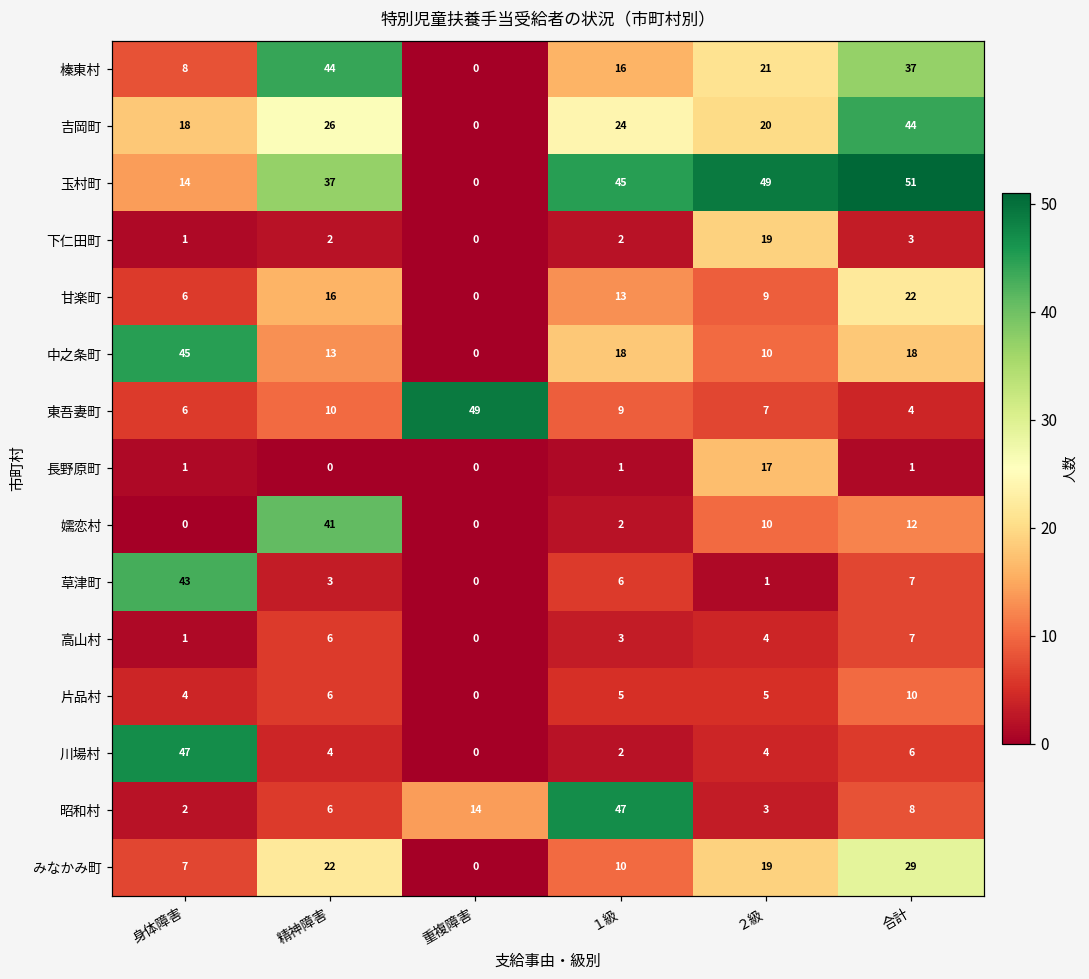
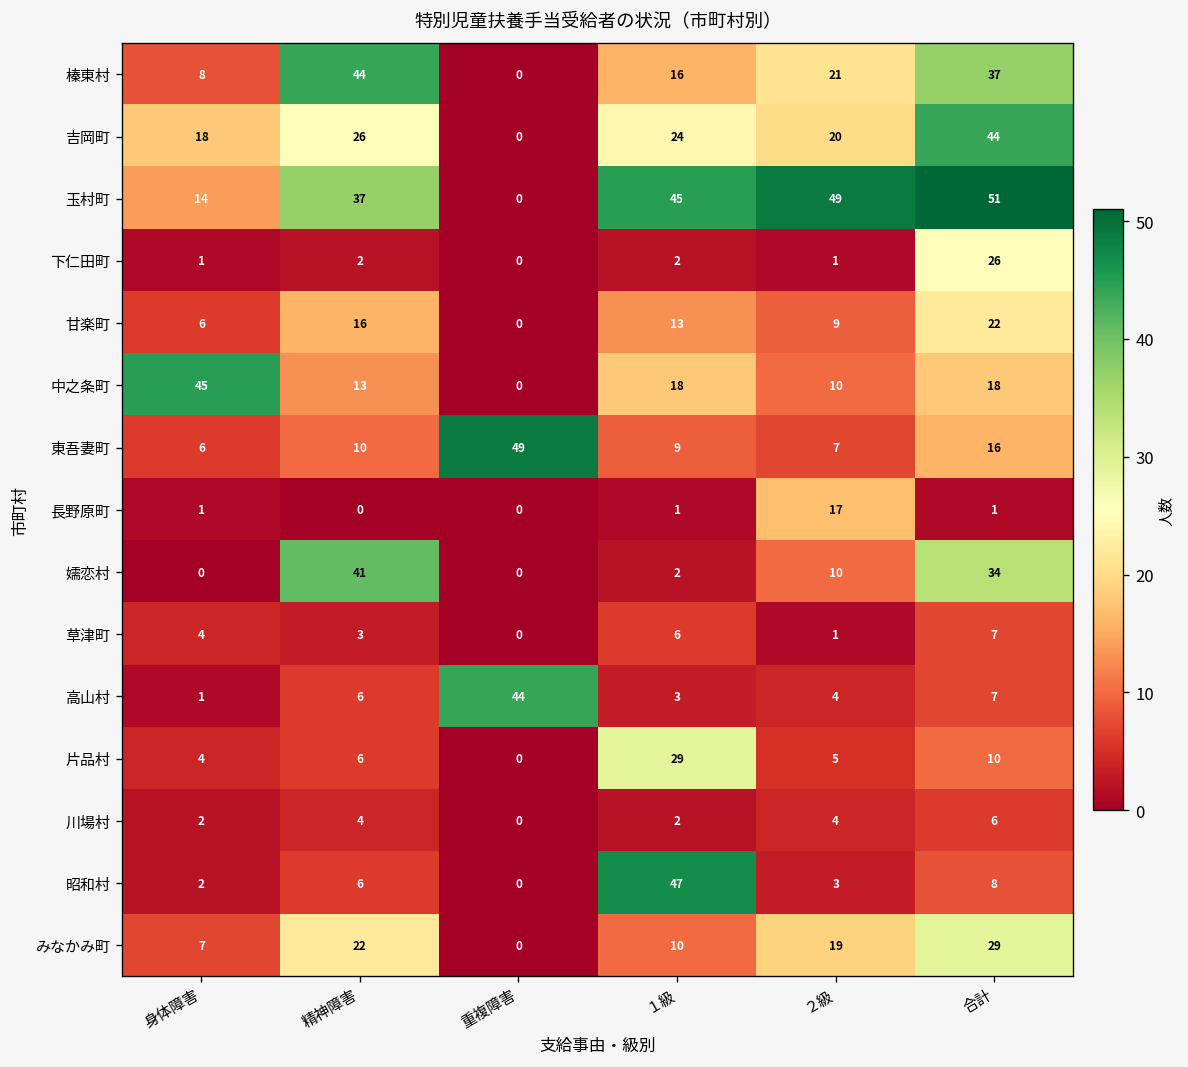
  {
    "榛東村": {
      "身体障害": 8,
      "精神障害": 44,
      "重複障害": 0,
      "１級": 16,
      "２級": 21,
      "合計": 37
    },
    "吉岡町": {
      "身体障害": 18,
      "精神障害": 26,
      "重複障害": 0,
      "１級": 24,
      "２級": 20,
      "合計": 44
    },
    "玉村町": {
      "身体障害": 14,
      "精神障害": 37,
      "重複障害": 0,
      "１級": 45,
      "２級": 49,
      "合計": 51
    },
    "下仁田町": {
      "身体障害": 1,
      "精神障害": 2,
      "重複障害": 0,
      "１級": 2,
-     "２級": 19,
-     "合計": 3
+     "２級": 1,
+     "合計": 26
    },
    "甘楽町": {
      "身体障害": 6,
      "精神障害": 16,
      "重複障害": 0,
      "１級": 13,
      "２級": 9,
      "合計": 22
    },
    "中之条町": {
      "身体障害": 45,
      "精神障害": 13,
      "重複障害": 0,
      "１級": 18,
      "２級": 10,
      "合計": 18
    },
    "東吾妻町": {
      "身体障害": 6,
      "精神障害": 10,
      "重複障害": 49,
      "１級": 9,
      "２級": 7,
-     "合計": 4
+     "合計": 16
    },
    "長野原町": {
      "身体障害": 1,
      "精神障害": 0,
      "重複障害": 0,
      "１級": 1,
      "２級": 17,
      "合計": 1
    },
    "嬬恋村": {
      "身体障害": 0,
      "精神障害": 41,
      "重複障害": 0,
      "１級": 2,
      "２級": 10,
-     "合計": 12
+     "合計": 34
    },
    "草津町": {
-     "身体障害": 43,
+     "身体障害": 4,
      "精神障害": 3,
      "重複障害": 0,
      "１級": 6,
      "２級": 1,
      "合計": 7
    },
    "高山村": {
      "身体障害": 1,
      "精神障害": 6,
-     "重複障害": 0,
+     "重複障害": 44,
      "１級": 3,
      "２級": 4,
      "合計": 7
    },
    "片品村": {
      "身体障害": 4,
      "精神障害": 6,
      "重複障害": 0,
-     "１級": 5,
+     "１級": 29,
      "２級": 5,
      "合計": 10
    },
    "川場村": {
-     "身体障害": 47,
+     "身体障害": 2,
      "精神障害": 4,
      "重複障害": 0,
      "１級": 2,
      "２級": 4,
      "合計": 6
    },
    "昭和村": {
      "身体障害": 2,
      "精神障害": 6,
-     "重複障害": 14,
+     "重複障害": 0,
      "１級": 47,
      "２級": 3,
      "合計": 8
    },
    "みなかみ町": {
      "身体障害": 7,
      "精神障害": 22,
      "重複障害": 0,
      "１級": 10,
      "２級": 19,
      "合計": 29
    }
  }
